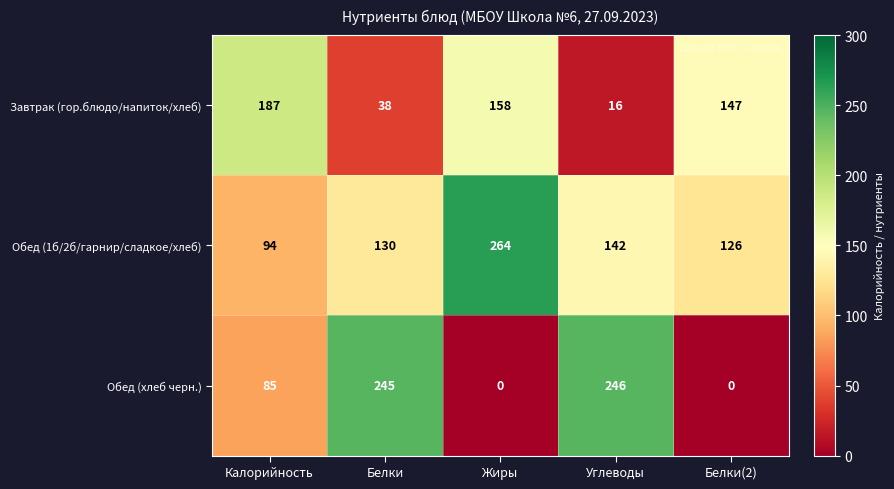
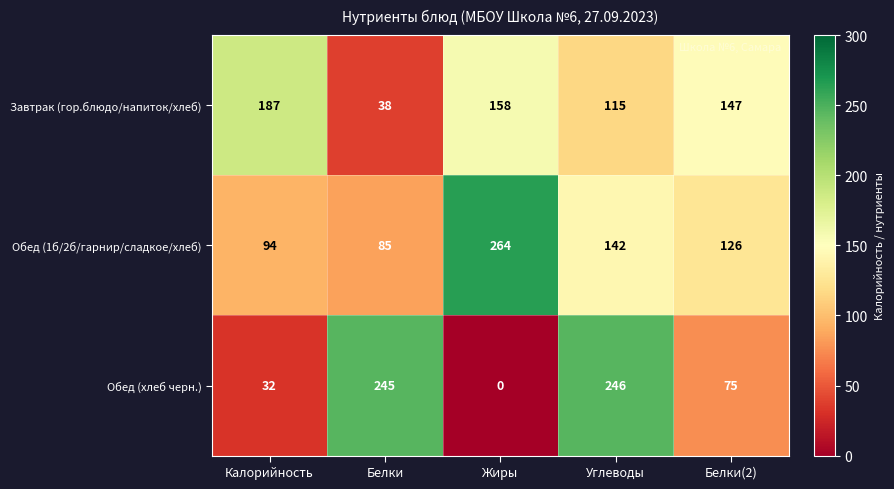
  {
    "Завтрак (гор.блюдо/напиток/хлеб)": {
      "Калорийность": 187,
      "Белки": 38,
      "Жиры": 158,
-     "Углеводы": 16,
+     "Углеводы": 115,
      "Белки(2)": 147
    },
    "Обед (1б/2б/гарнир/сладкое/хлеб)": {
      "Калорийность": 94,
-     "Белки": 130,
+     "Белки": 85,
      "Жиры": 264,
      "Углеводы": 142,
      "Белки(2)": 126
    },
    "Обед (хлеб черн.)": {
-     "Калорийность": 85,
+     "Калорийность": 32,
      "Белки": 245,
      "Жиры": 0,
      "Углеводы": 246,
-     "Белки(2)": 0
+     "Белки(2)": 75
    }
  }
